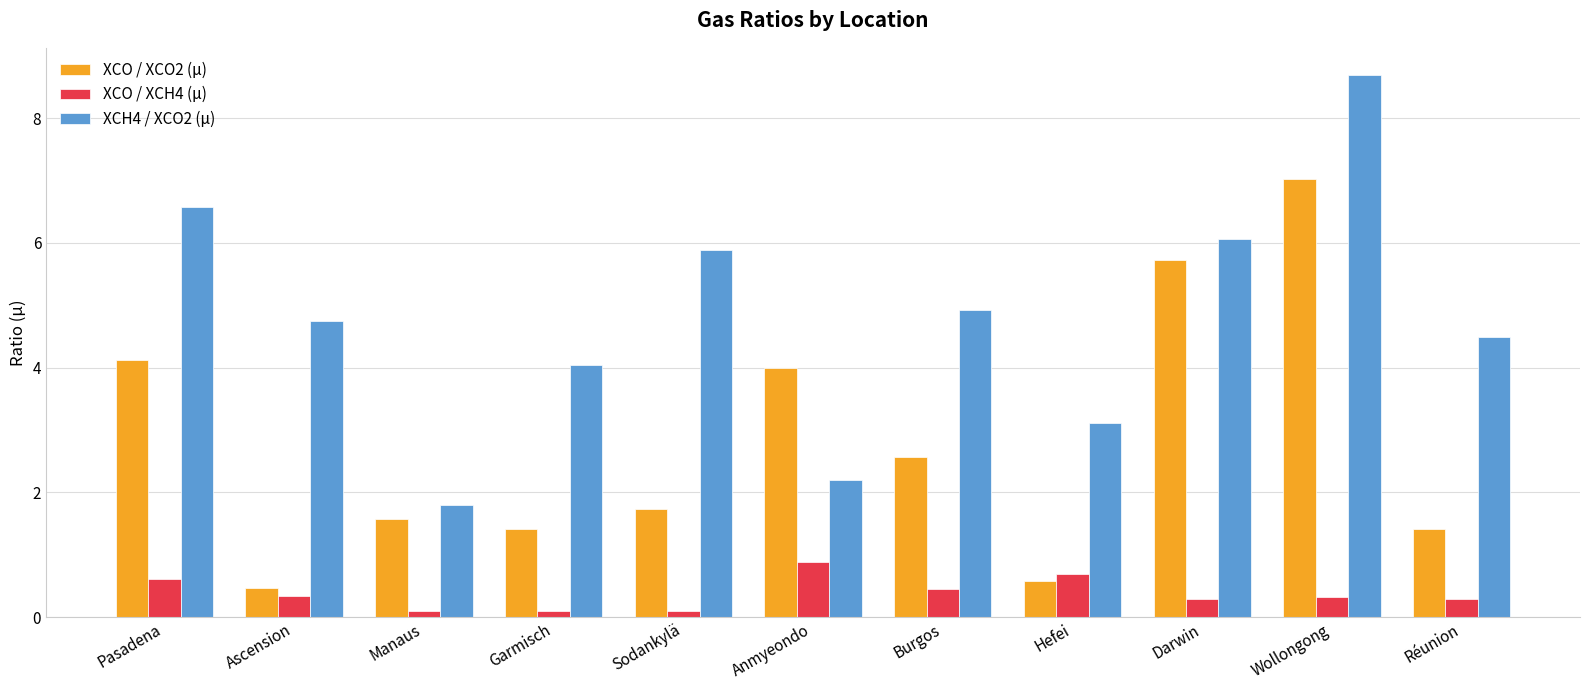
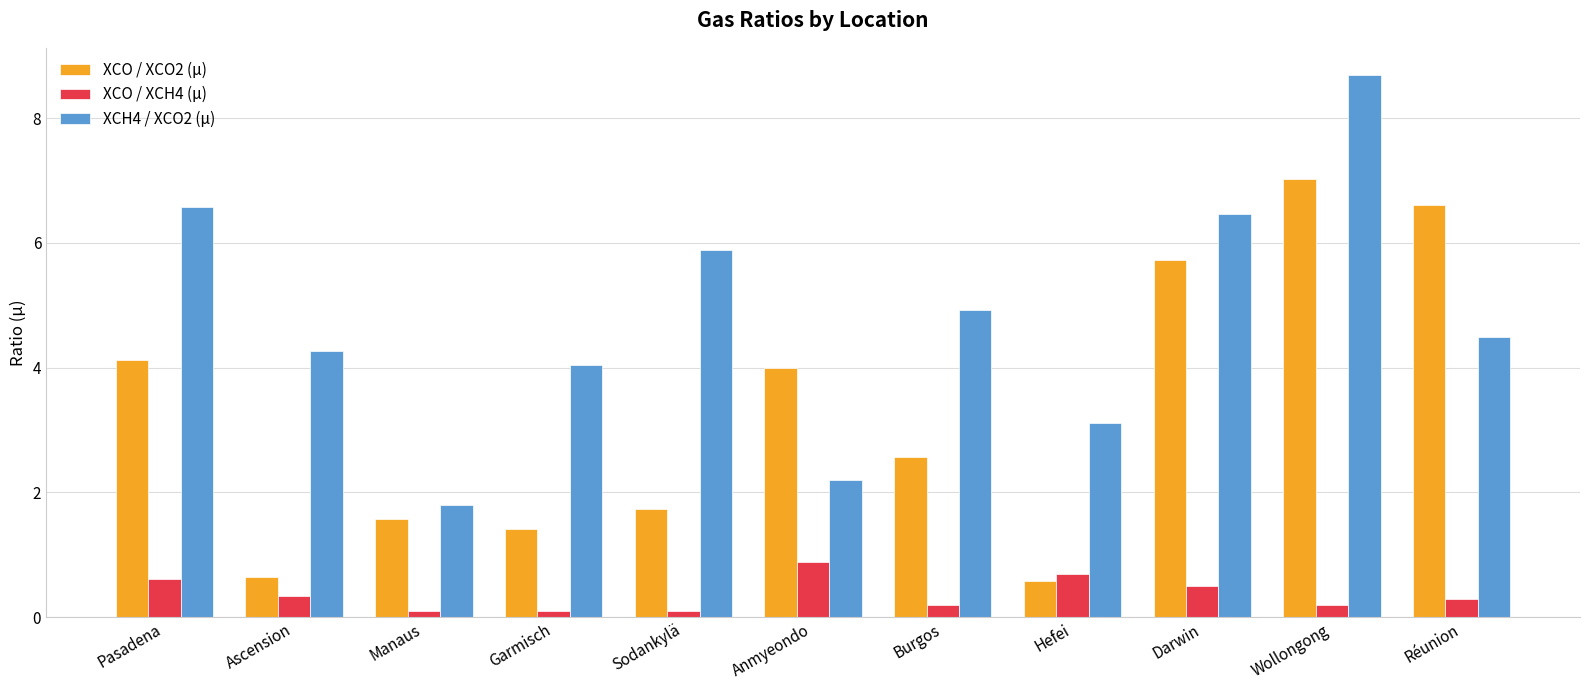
  {
    "XCO / XCO2 (μ)": {
      "Pasadena": 4.1,
-     "Ascension": 0.5,
+     "Ascension": 0.7,
      "Manaus": 1.6,
      "Garmisch": 1.4,
      "Sodankylä": 1.7,
      "Anmyeondo": 4.0,
      "Burgos": 2.6,
      "Hefei": 0.6,
      "Darwin": 5.7,
      "Wollongong": 7.0,
-     "Réunion": 1.4
+     "Réunion": 6.6
    },
    "XCO / XCH4 (μ)": {
      "Pasadena": 0.6,
      "Ascension": 0.3,
      "Manaus": 0.1,
      "Garmisch": 0.1,
      "Sodankylä": 0.1,
      "Anmyeondo": 0.9,
-     "Burgos": 0.5,
+     "Burgos": 0.2,
      "Hefei": 0.7,
-     "Darwin": 0.3,
-     "Wollongong": 0.3,
+     "Darwin": 0.5,
+     "Wollongong": 0.2,
      "Réunion": 0.3
    },
    "XCH4 / XCO2 (μ)": {
      "Pasadena": 6.6,
-     "Ascension": 4.8,
+     "Ascension": 4.3,
      "Manaus": 1.8,
      "Garmisch": 4.1,
      "Sodankylä": 5.9,
      "Anmyeondo": 2.2,
      "Burgos": 4.9,
      "Hefei": 3.1,
-     "Darwin": 6.1,
+     "Darwin": 6.5,
      "Wollongong": 8.7,
      "Réunion": 4.5
    }
  }
